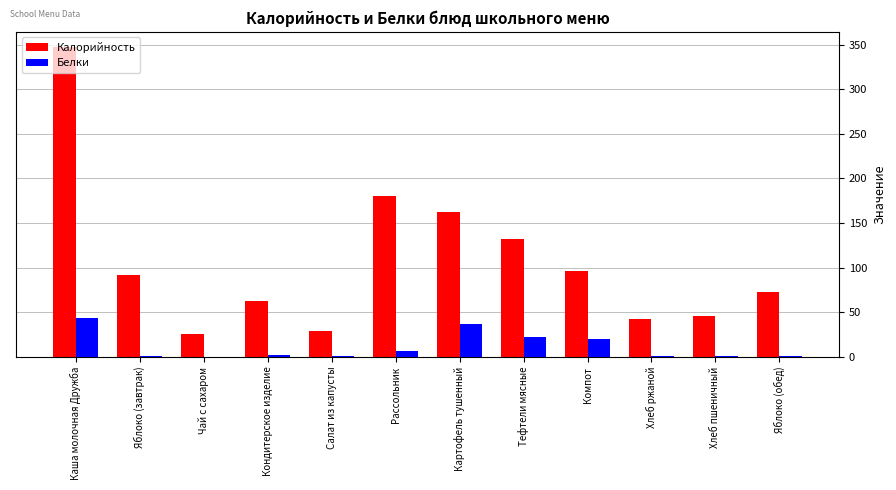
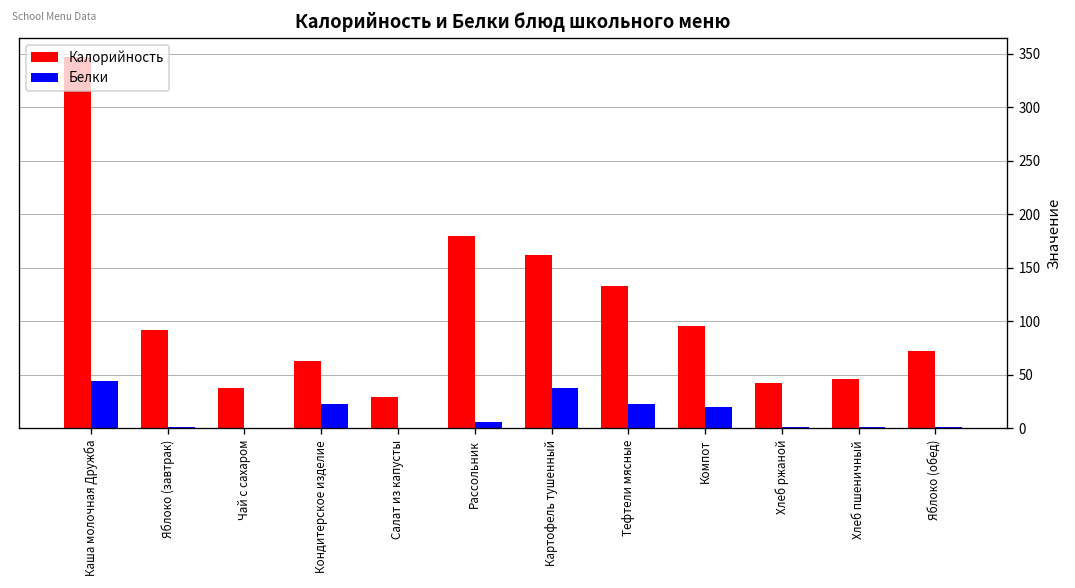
  {
    "Калорийность": {
      "Яблоко (завтрак)": 90,
-     "Чай с сахаром": 30,
+     "Чай с сахаром": 40,
      "Кондитерское изделие": 60,
      "Салат из капусты": 30,
      "Рассольник": 180,
      "Картофель тушенный": 160,
      "Тефтели мясные": 130,
      "Компот": 100,
      "Хлеб ржаной": 40,
      "Хлеб пшеничный": 50,
      "Яблоко (обед)": 70
    },
    "Белки": {
      "Каша молочная Дружба": 40,
-     "Кондитерское изделие": 0,
+     "Кондитерское изделие": 20,
      "Рассольник": 10,
      "Картофель тушенный": 40,
      "Тефтели мясные": 20,
      "Компот": 20
    }
  }
